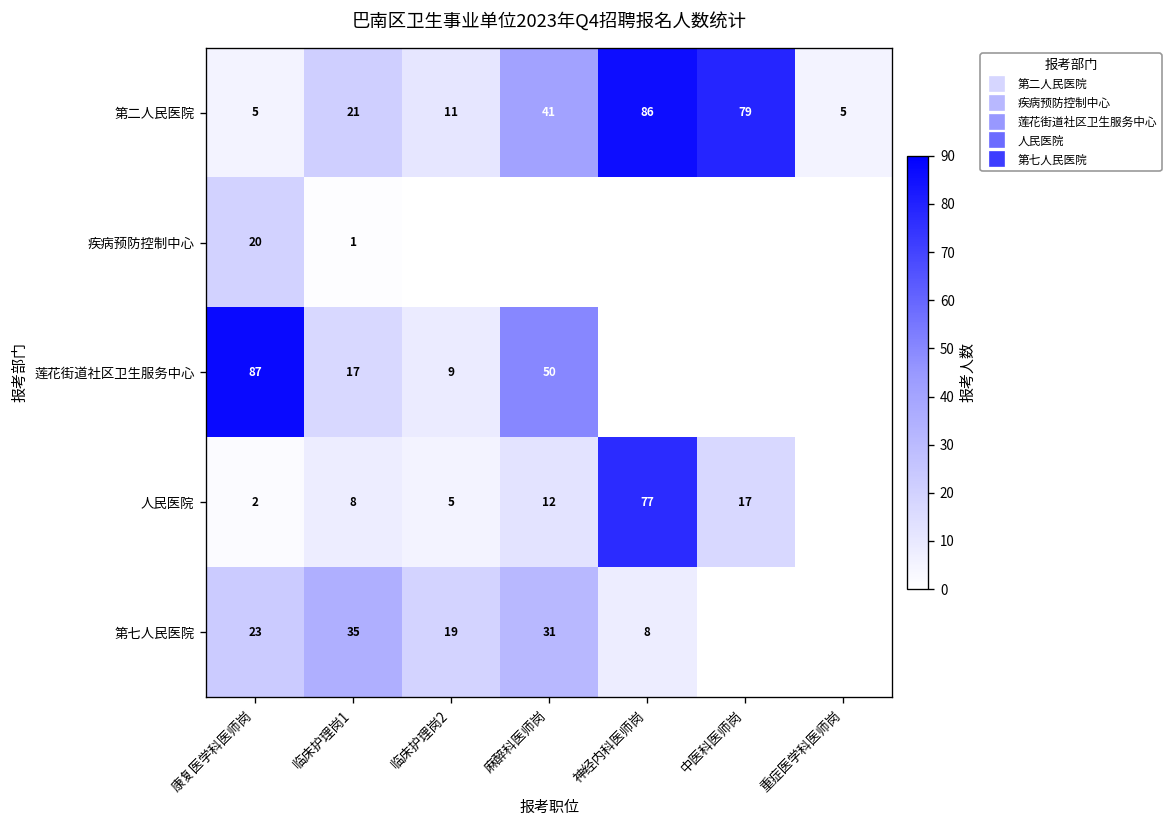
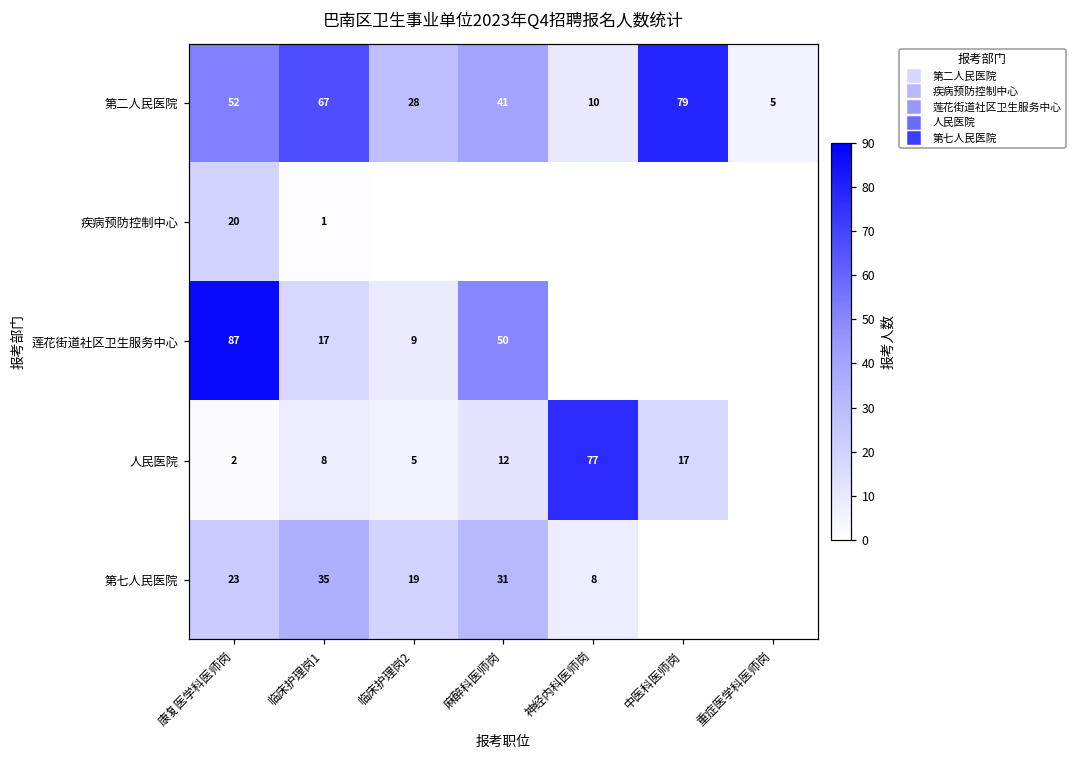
  {
    "第二人民医院": {
-     "康复医学科医师岗": 5,
-     "临床护理岗1": 21,
-     "临床护理岗2": 11,
+     "康复医学科医师岗": 52,
+     "临床护理岗1": 67,
+     "临床护理岗2": 28,
      "麻醉科医师岗": 41,
-     "神经内科医师岗": 86,
+     "神经内科医师岗": 10,
      "中医科医师岗": 79,
      "重症医学科医师岗": 5
    },
    "疾病预防控制中心": {
      "康复医学科医师岗": 20,
      "临床护理岗1": 1
    },
    "莲花街道社区卫生服务中心": {
      "康复医学科医师岗": 87,
      "临床护理岗1": 17,
      "临床护理岗2": 9,
      "麻醉科医师岗": 50
    },
    "人民医院": {
      "康复医学科医师岗": 2,
      "临床护理岗1": 8,
      "临床护理岗2": 5,
      "麻醉科医师岗": 12,
      "神经内科医师岗": 77,
      "中医科医师岗": 17
    },
    "第七人民医院": {
      "康复医学科医师岗": 23,
      "临床护理岗1": 35,
      "临床护理岗2": 19,
      "麻醉科医师岗": 31,
      "神经内科医师岗": 8
    }
  }
